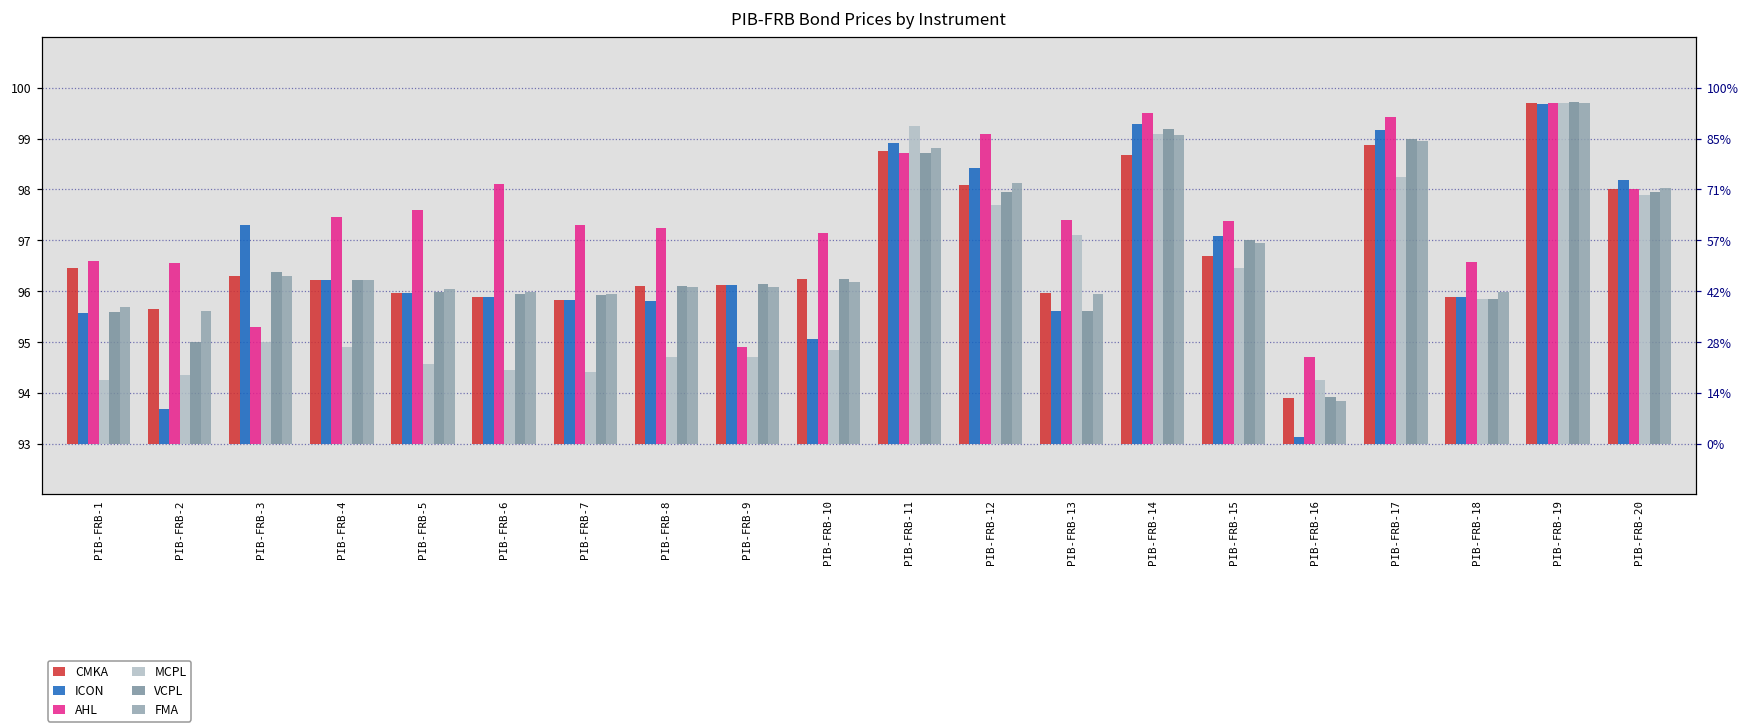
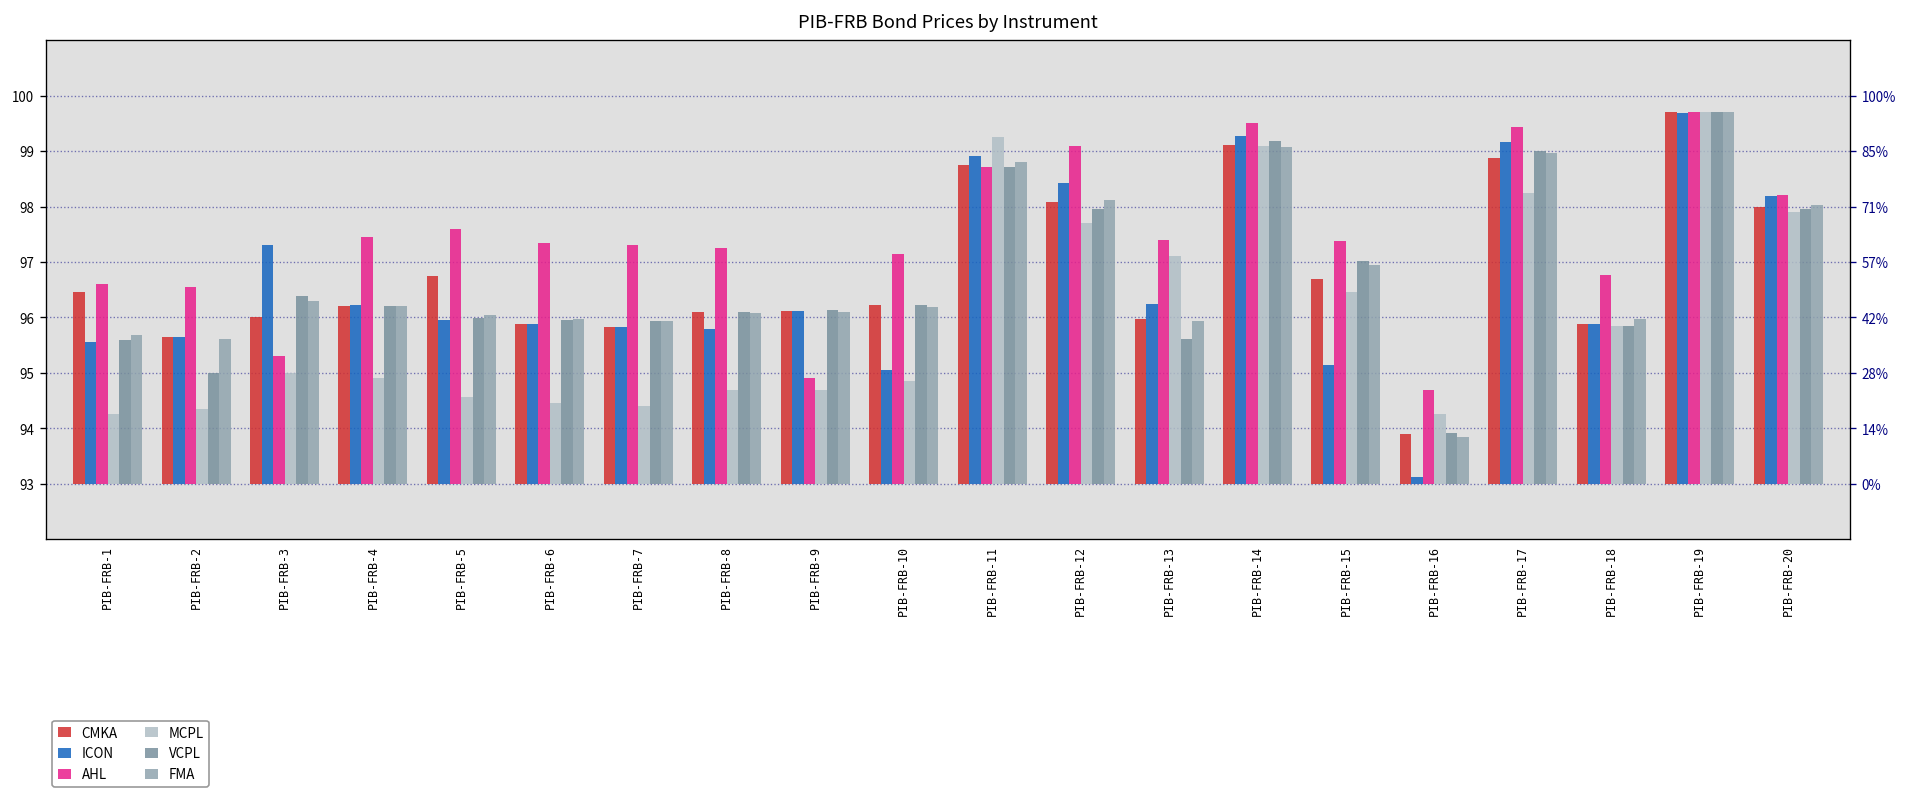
  {
    "CMKA": {
      "PIB-FRB-1": 96.5,
      "PIB-FRB-2": 95.6,
-     "PIB-FRB-3": 96.3,
+     "PIB-FRB-3": 96.0,
      "PIB-FRB-4": 96.2,
-     "PIB-FRB-5": 96.0,
+     "PIB-FRB-5": 96.8,
      "PIB-FRB-6": 95.9,
      "PIB-FRB-7": 95.8,
      "PIB-FRB-8": 96.1,
      "PIB-FRB-9": 96.1,
      "PIB-FRB-10": 96.2,
      "PIB-FRB-11": 98.8,
      "PIB-FRB-12": 98.1,
      "PIB-FRB-13": 96.0,
-     "PIB-FRB-14": 98.7,
+     "PIB-FRB-14": 99.1,
      "PIB-FRB-15": 96.7,
      "PIB-FRB-16": 93.9,
      "PIB-FRB-17": 98.9,
      "PIB-FRB-18": 95.9,
      "PIB-FRB-19": 99.7,
      "PIB-FRB-20": 98.0
    },
    "ICON": {
      "PIB-FRB-1": 95.6,
-     "PIB-FRB-2": 93.7,
+     "PIB-FRB-2": 95.6,
      "PIB-FRB-3": 97.3,
      "PIB-FRB-4": 96.2,
      "PIB-FRB-5": 96.0,
      "PIB-FRB-6": 95.9,
      "PIB-FRB-7": 95.8,
      "PIB-FRB-8": 95.8,
      "PIB-FRB-9": 96.1,
      "PIB-FRB-10": 95.1,
      "PIB-FRB-11": 98.9,
      "PIB-FRB-12": 98.4,
-     "PIB-FRB-13": 95.6,
+     "PIB-FRB-13": 96.3,
      "PIB-FRB-14": 99.3,
-     "PIB-FRB-15": 97.1,
+     "PIB-FRB-15": 95.2,
      "PIB-FRB-16": 93.1,
      "PIB-FRB-17": 99.2,
      "PIB-FRB-18": 95.9,
      "PIB-FRB-19": 99.7,
      "PIB-FRB-20": 98.2
    },
    "AHL": {
      "PIB-FRB-1": 96.6,
      "PIB-FRB-2": 96.6,
      "PIB-FRB-3": 95.3,
      "PIB-FRB-4": 97.5,
      "PIB-FRB-5": 97.6,
-     "PIB-FRB-6": 98.1,
+     "PIB-FRB-6": 97.4,
      "PIB-FRB-7": 97.3,
      "PIB-FRB-8": 97.3,
      "PIB-FRB-9": 94.9,
      "PIB-FRB-10": 97.2,
      "PIB-FRB-11": 98.7,
      "PIB-FRB-12": 99.1,
      "PIB-FRB-13": 97.4,
      "PIB-FRB-14": 99.5,
      "PIB-FRB-15": 97.4,
      "PIB-FRB-16": 94.7,
      "PIB-FRB-17": 99.4,
-     "PIB-FRB-18": 96.6,
+     "PIB-FRB-18": 96.8,
      "PIB-FRB-19": 99.7,
-     "PIB-FRB-20": 98.0
+     "PIB-FRB-20": 98.2
    }
  }
